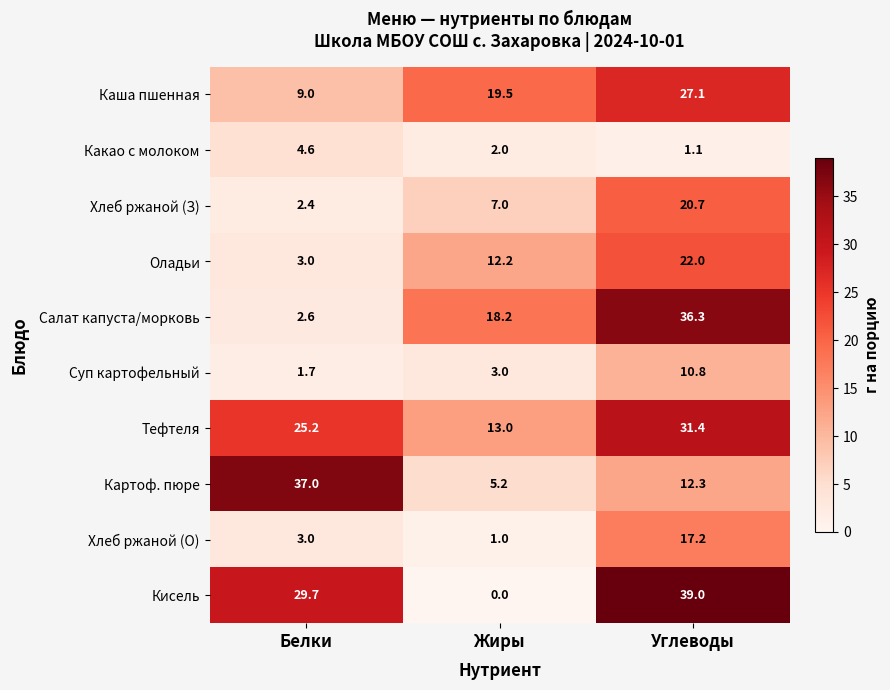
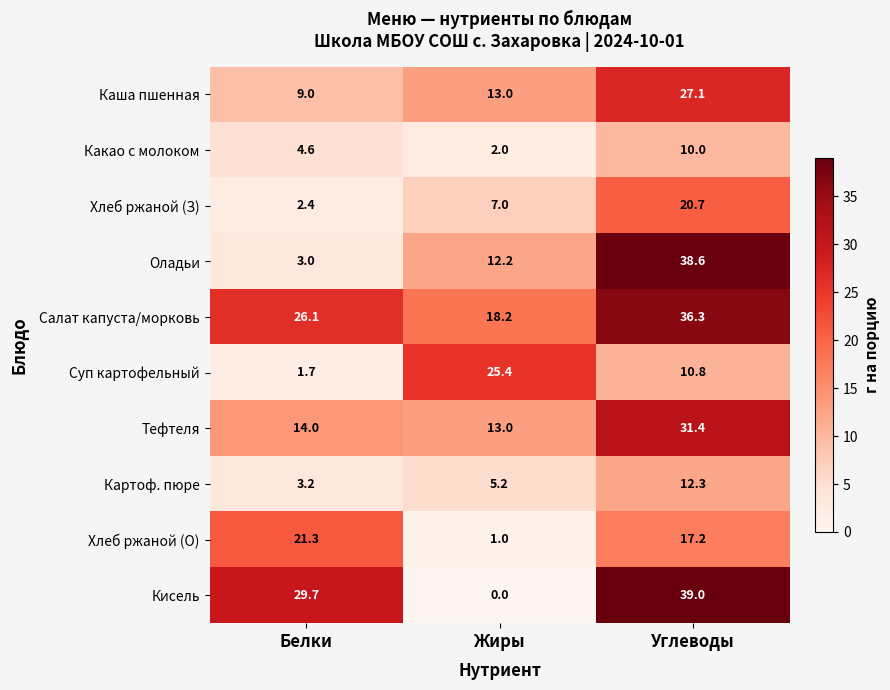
  {
    "Каша пшенная": {
      "Белки": 9.0,
-     "Жиры": 19.5,
+     "Жиры": 13.0,
      "Углеводы": 27.1
    },
    "Какао с молоком": {
      "Белки": 4.6,
      "Жиры": 2.0,
-     "Углеводы": 1.1
+     "Углеводы": 10.0
    },
    "Хлеб ржаной (З)": {
      "Белки": 2.4,
      "Жиры": 7.0,
      "Углеводы": 20.7
    },
    "Оладьи": {
      "Белки": 3.0,
      "Жиры": 12.2,
-     "Углеводы": 22.0
+     "Углеводы": 38.6
    },
    "Салат капуста/морковь": {
-     "Белки": 2.6,
+     "Белки": 26.1,
      "Жиры": 18.2,
      "Углеводы": 36.3
    },
    "Суп картофельный": {
      "Белки": 1.7,
-     "Жиры": 3.0,
+     "Жиры": 25.4,
      "Углеводы": 10.8
    },
    "Тефтеля": {
-     "Белки": 25.2,
+     "Белки": 14.0,
      "Жиры": 13.0,
      "Углеводы": 31.4
    },
    "Картоф. пюре": {
-     "Белки": 37.0,
+     "Белки": 3.2,
      "Жиры": 5.2,
      "Углеводы": 12.3
    },
    "Хлеб ржаной (О)": {
-     "Белки": 3.0,
+     "Белки": 21.3,
      "Жиры": 1.0,
      "Углеводы": 17.2
    },
    "Кисель": {
      "Белки": 29.7,
      "Жиры": 0.0,
      "Углеводы": 39.0
    }
  }
